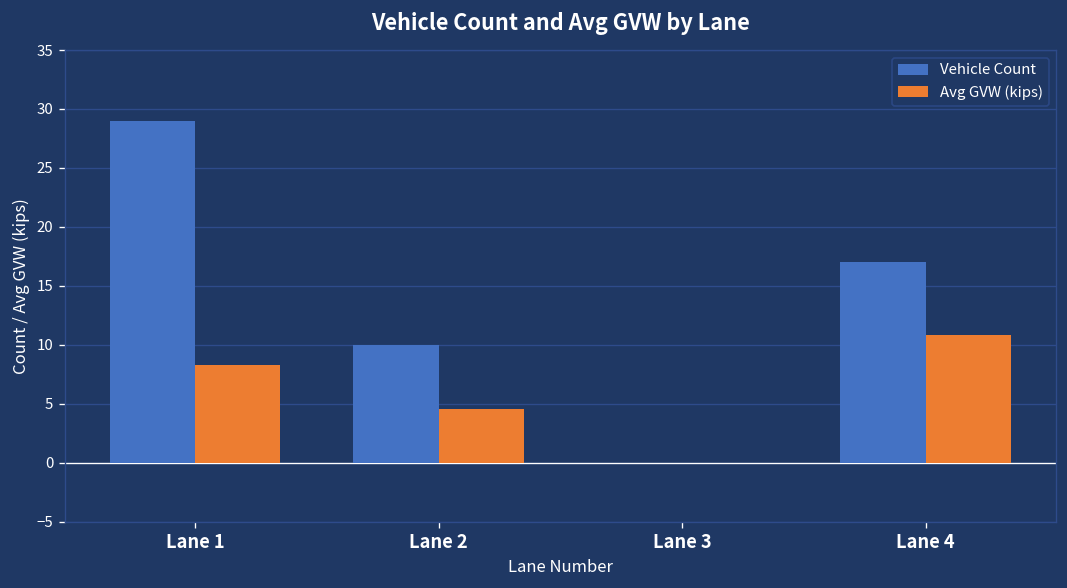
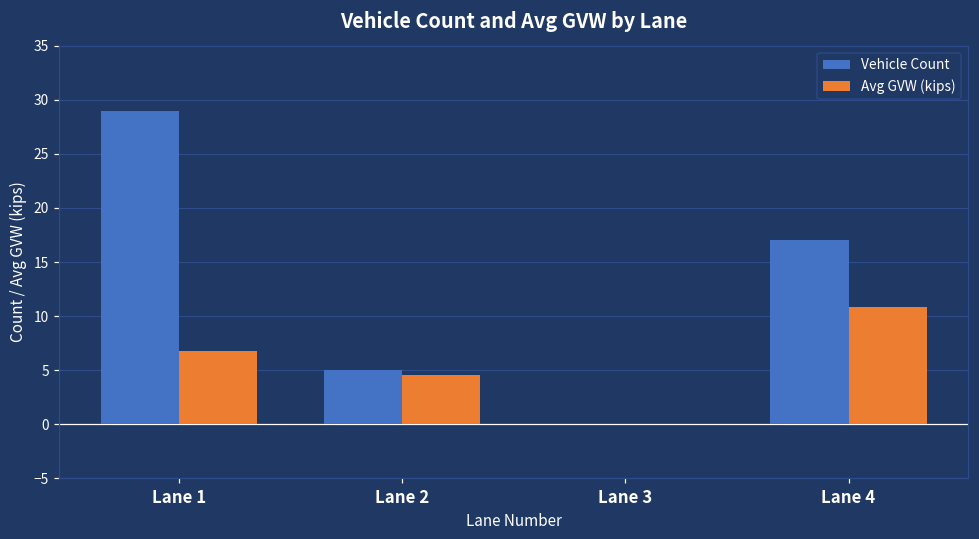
  {
    "Vehicle Count": {
      "Lane 1": 29,
-     "Lane 2": 10,
+     "Lane 2": 5,
      "Lane 3": 0,
      "Lane 4": 17
    },
    "Avg GVW (kips)": {
-     "Lane 1": 8,
+     "Lane 1": 7,
      "Lane 2": 5,
      "Lane 3": 0,
      "Lane 4": 11
    }
  }
